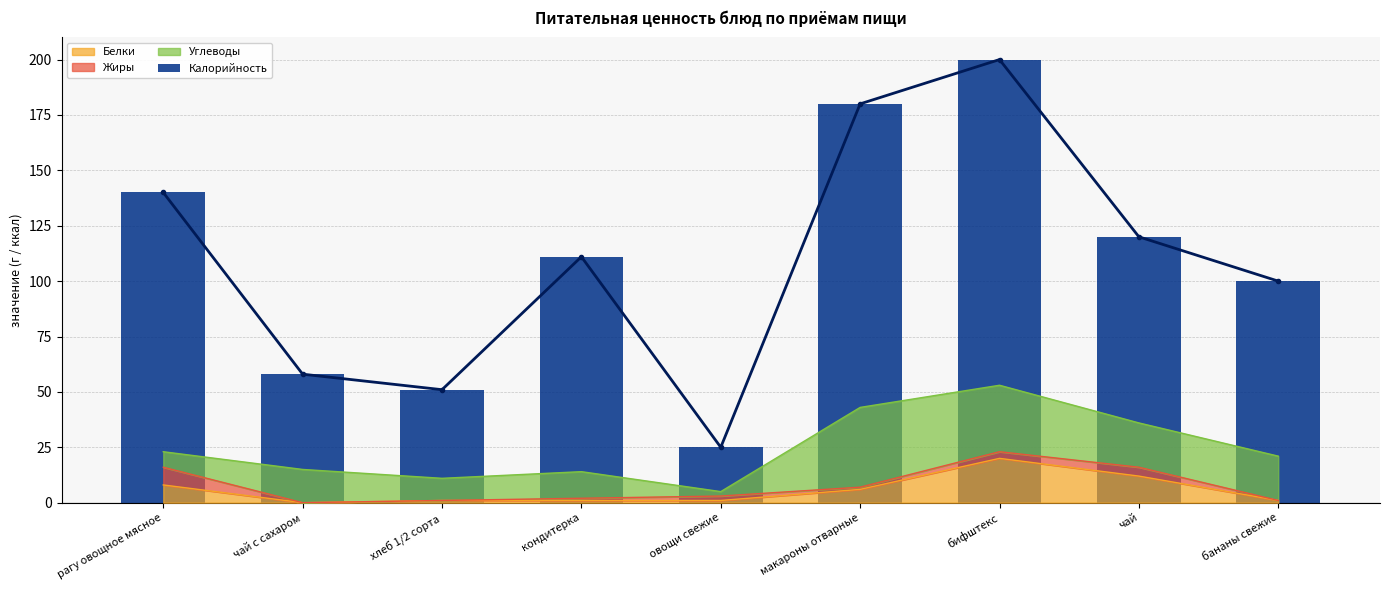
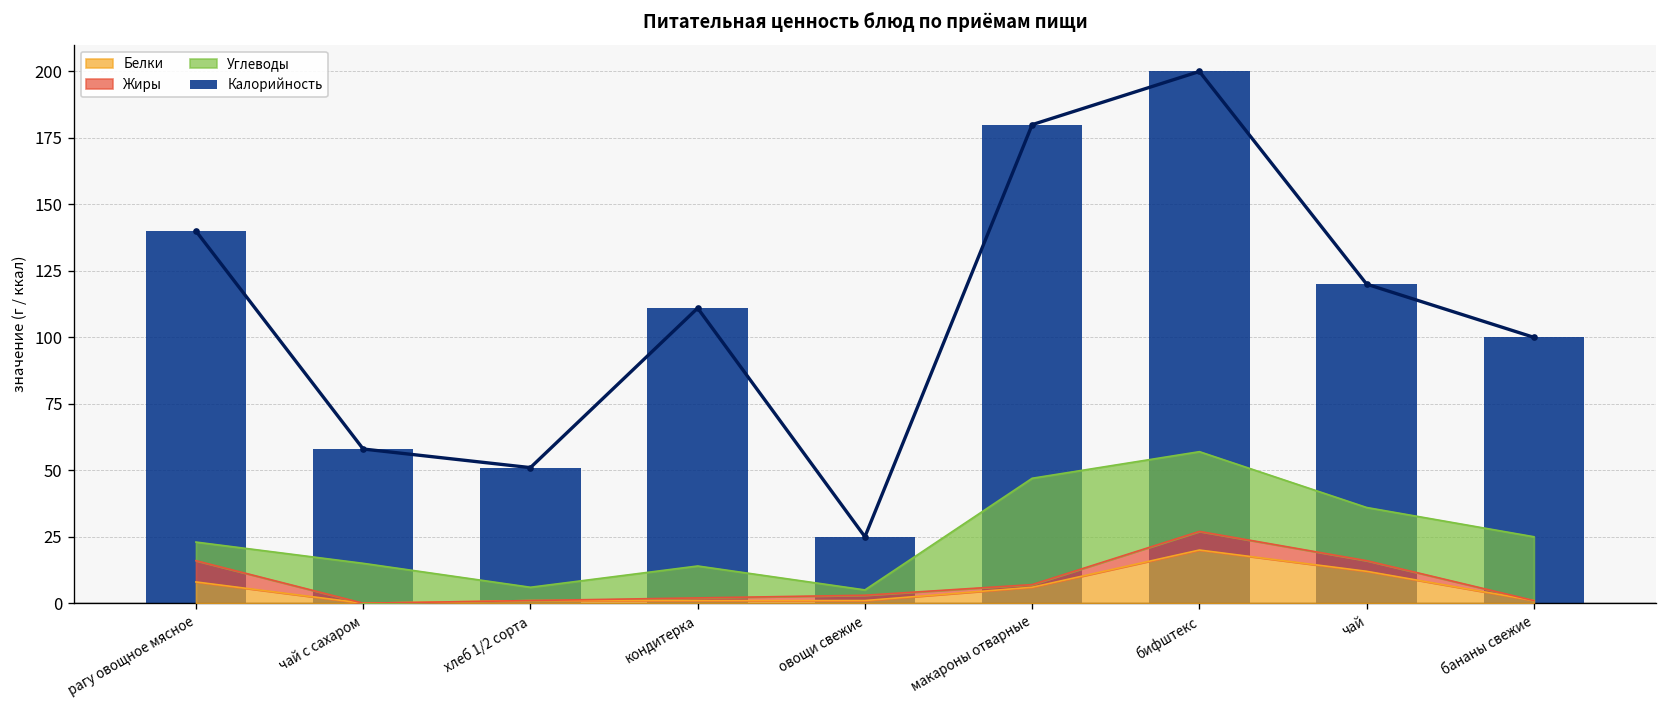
  {
    "Белки": {
      "рагу овощное мясное": 8,
      "овощи свежие": 1,
      "бифштекс": 20,
      "чай": 12
    },
    "Калорийность": {
      "рагу овощное мясное": 140,
      "чай с сахаром": 58,
      "хлеб 1/2 сорта": 51,
      "кондитерка": 111,
      "овощи свежие": 25,
      "макароны отварные": 180,
      "бифштекс": 200,
      "чай": 120,
      "бананы свежие": 100
    },
    "Жиры": {
      "рагу овощное мясное": 8,
      "овощи свежие": 2,
-     "бифштекс": 3,
+     "бифштекс": 7,
      "чай": 4
    },
    "Углеводы": {
      "рагу овощное мясное": 7,
      "чай с сахаром": 15,
-     "хлеб 1/2 сорта": 10,
+     "хлеб 1/2 сорта": 5,
      "кондитерка": 12,
      "овощи свежие": 2,
-     "макароны отварные": 36,
+     "макароны отварные": 40,
      "бифштекс": 30,
      "чай": 20,
-     "бананы свежие": 20
+     "бананы свежие": 24
    }
  }
